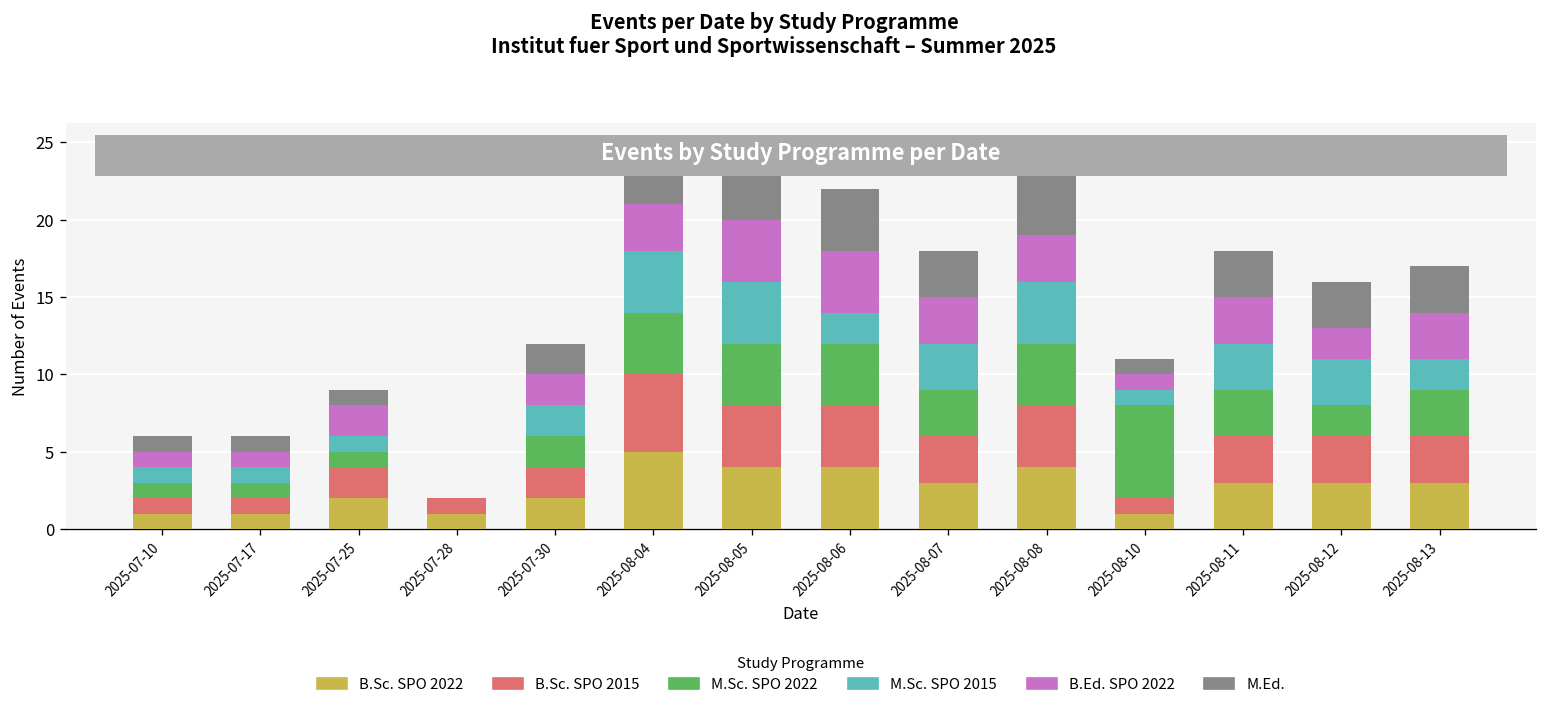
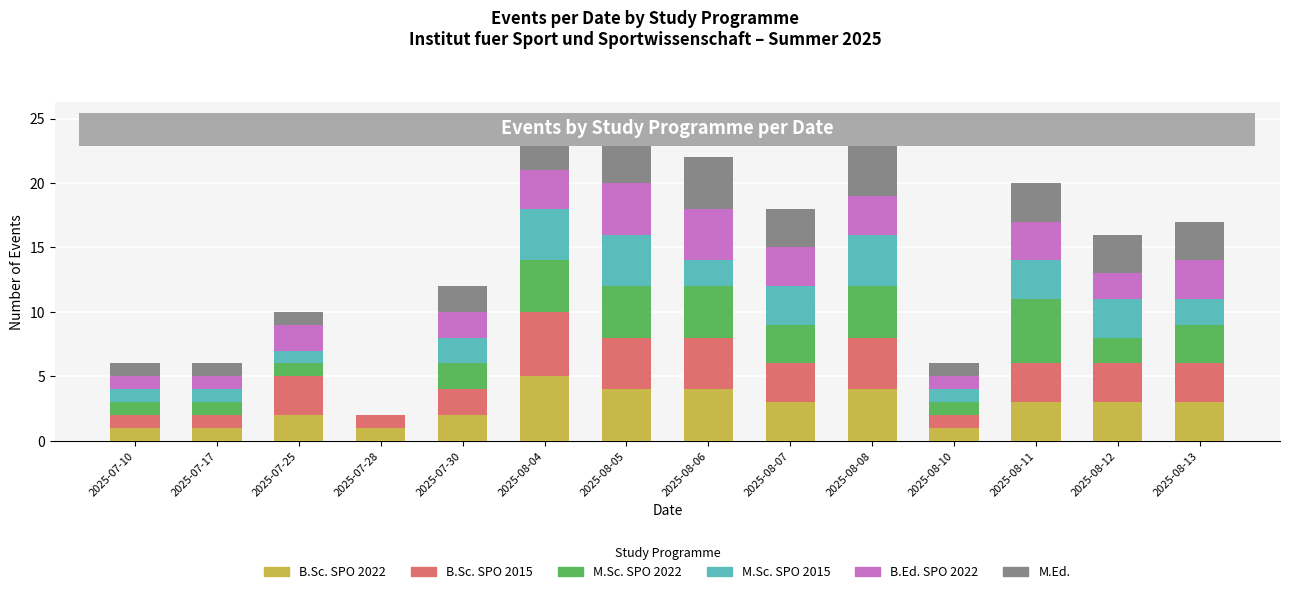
  {
    "B.Sc. SPO 2022": {
      "2025-07-10": 1,
      "2025-07-17": 1,
      "2025-07-25": 2,
      "2025-07-28": 1,
      "2025-07-30": 2,
      "2025-08-04": 5,
      "2025-08-05": 4,
      "2025-08-06": 4,
      "2025-08-07": 3,
      "2025-08-08": 4,
      "2025-08-10": 1,
      "2025-08-11": 3,
      "2025-08-12": 3,
      "2025-08-13": 3
    },
    "B.Sc. SPO 2015": {
      "2025-07-10": 1,
      "2025-07-17": 1,
-     "2025-07-25": 2,
+     "2025-07-25": 3,
      "2025-07-28": 1,
      "2025-07-30": 2,
      "2025-08-04": 5,
      "2025-08-05": 4,
      "2025-08-06": 4,
      "2025-08-07": 3,
      "2025-08-08": 4,
      "2025-08-10": 1,
      "2025-08-11": 3,
      "2025-08-12": 3,
      "2025-08-13": 3
    },
    "M.Sc. SPO 2022": {
      "2025-07-10": 1,
      "2025-07-17": 1,
      "2025-07-25": 1,
      "2025-07-28": 0,
      "2025-07-30": 2,
      "2025-08-04": 4,
      "2025-08-05": 4,
      "2025-08-06": 4,
      "2025-08-07": 3,
      "2025-08-08": 4,
-     "2025-08-10": 6,
-     "2025-08-11": 3,
+     "2025-08-10": 1,
+     "2025-08-11": 5,
      "2025-08-12": 2,
      "2025-08-13": 3
    },
    "M.Sc. SPO 2015": {
      "2025-07-10": 1,
      "2025-07-17": 1,
      "2025-07-25": 1,
      "2025-07-28": 0,
      "2025-07-30": 2,
      "2025-08-04": 4,
      "2025-08-05": 4,
      "2025-08-06": 2,
      "2025-08-07": 3,
      "2025-08-08": 4,
      "2025-08-10": 1,
      "2025-08-11": 3,
      "2025-08-12": 3,
      "2025-08-13": 2
    },
    "B.Ed. SPO 2022": {
      "2025-07-10": 1,
      "2025-07-17": 1,
      "2025-07-25": 2,
      "2025-07-28": 0,
      "2025-07-30": 2,
      "2025-08-04": 3,
      "2025-08-05": 4,
      "2025-08-06": 4,
      "2025-08-07": 3,
      "2025-08-08": 3,
      "2025-08-10": 1,
      "2025-08-11": 3,
      "2025-08-12": 2,
      "2025-08-13": 3
    },
    "M.Ed.": {
      "2025-07-10": 1,
      "2025-07-17": 1,
      "2025-07-25": 1,
      "2025-07-28": 0,
      "2025-07-30": 2,
      "2025-08-06": 4,
      "2025-08-07": 3,
      "2025-08-10": 1,
      "2025-08-11": 3,
      "2025-08-12": 3,
      "2025-08-13": 3
    }
  }
